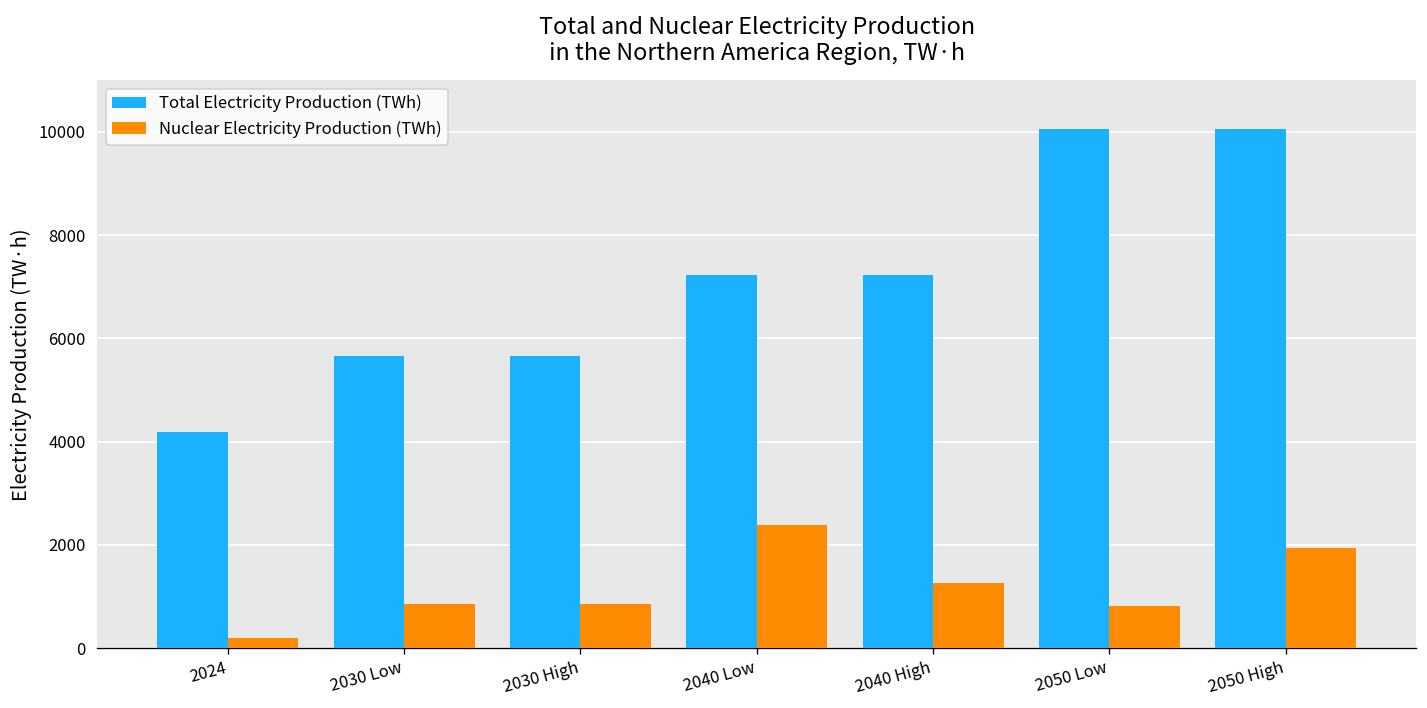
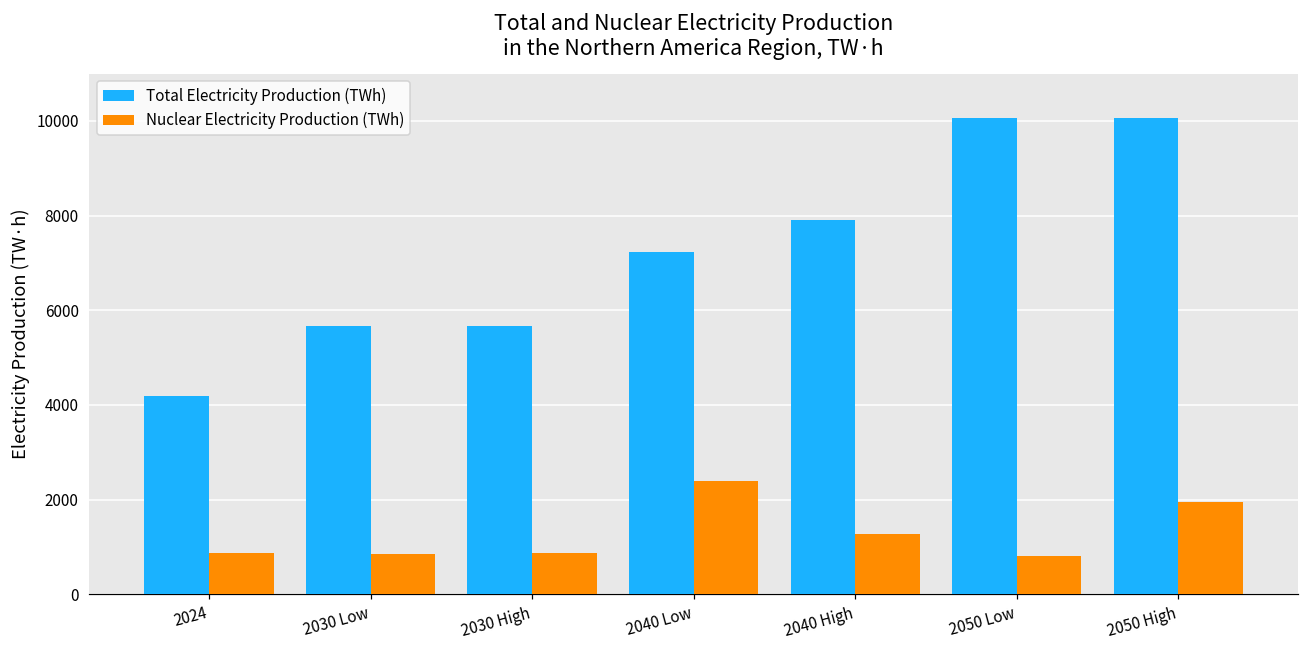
  {
    "Total Electricity Production (TWh)": {
      "2024": 4200,
      "2030 Low": 5700,
      "2030 High": 5700,
      "2040 Low": 7200,
-     "2040 High": 7200,
+     "2040 High": 7900,
      "2050 Low": 10100,
      "2050 High": 10100
    },
    "Nuclear Electricity Production (TWh)": {
-     "2024": 200,
+     "2024": 900,
      "2030 Low": 900,
      "2030 High": 900,
      "2040 Low": 2400,
      "2040 High": 1300,
      "2050 Low": 800,
      "2050 High": 1900
    }
  }
